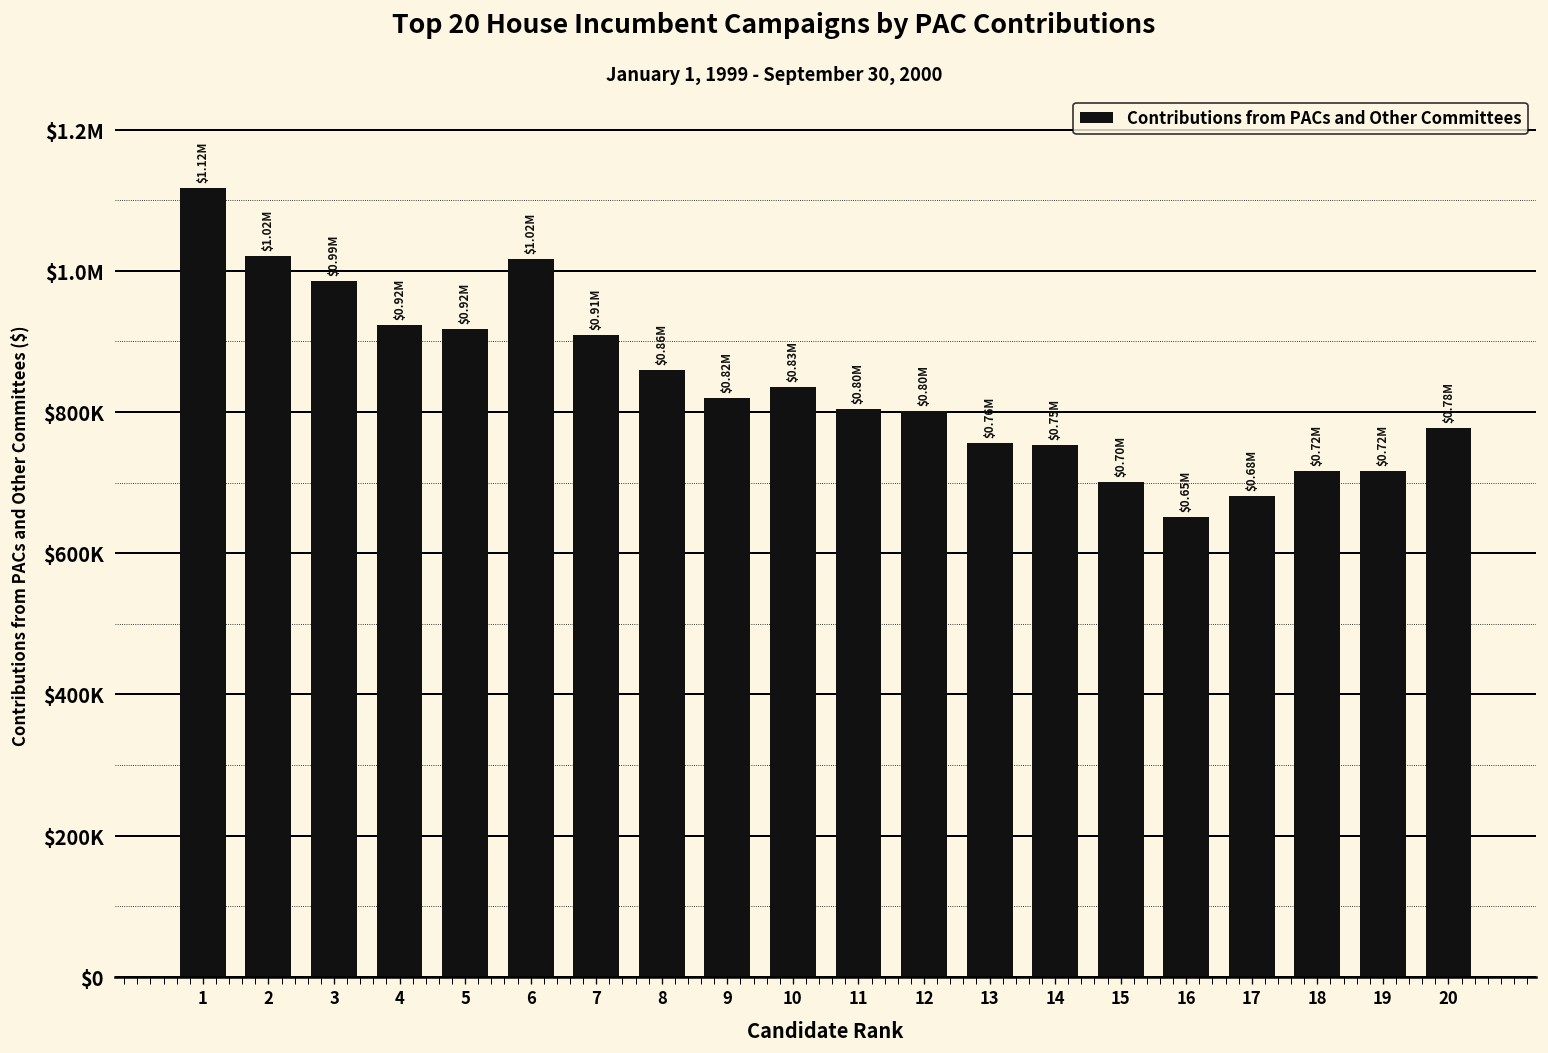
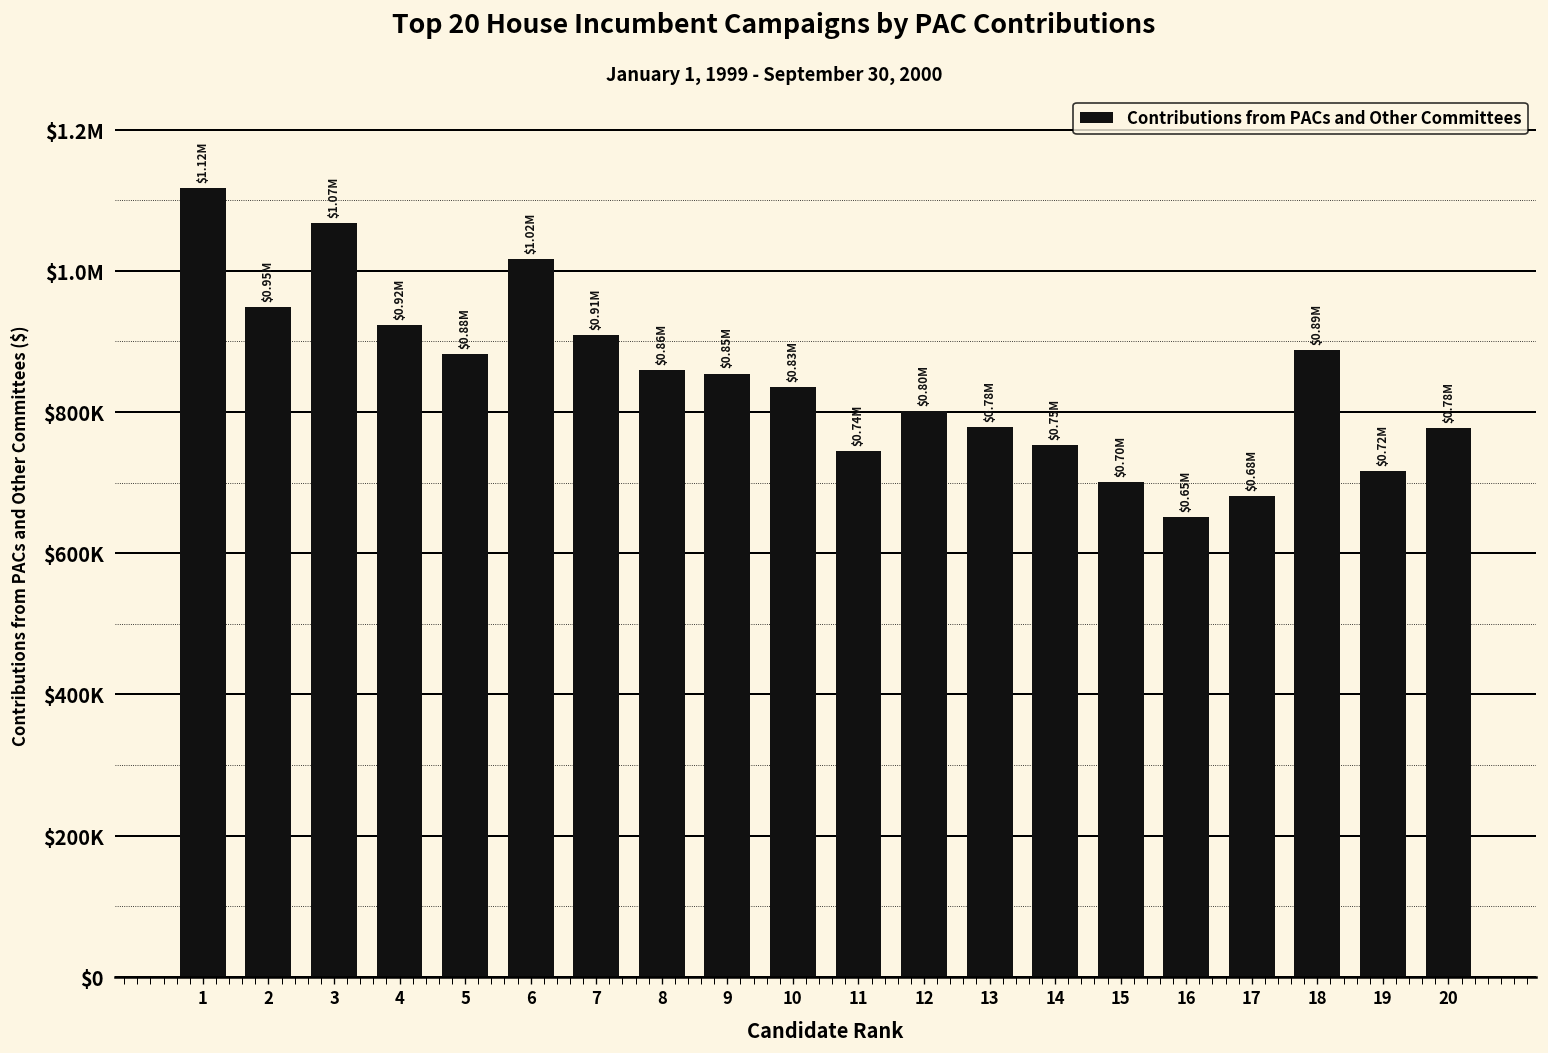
  {
    "1": "$1.12M",
-   "2": "$1.02M",
-   "3": "$0.99M",
+   "2": "$0.95M",
+   "3": "$1.07M",
    "4": "$0.92M",
-   "5": "$0.92M",
+   "5": "$0.88M",
    "6": "$1.02M",
    "7": "$0.91M",
    "8": "$0.86M",
-   "9": "$0.82M",
+   "9": "$0.85M",
    "10": "$0.83M",
-   "11": "$0.80M",
+   "11": "$0.74M",
    "12": "$0.80M",
-   "13": "$0.76M",
+   "13": "$0.78M",
    "14": "$0.75M",
    "15": "$0.70M",
    "16": "$0.65M",
    "17": "$0.68M",
-   "18": "$0.72M",
+   "18": "$0.89M",
    "19": "$0.72M",
    "20": "$0.78M"
  }
